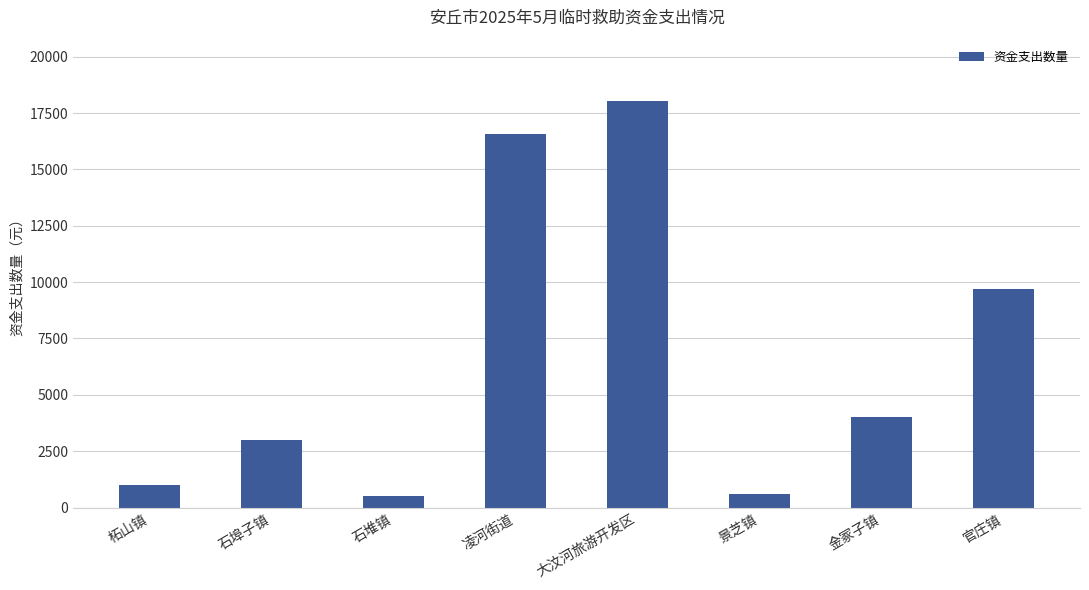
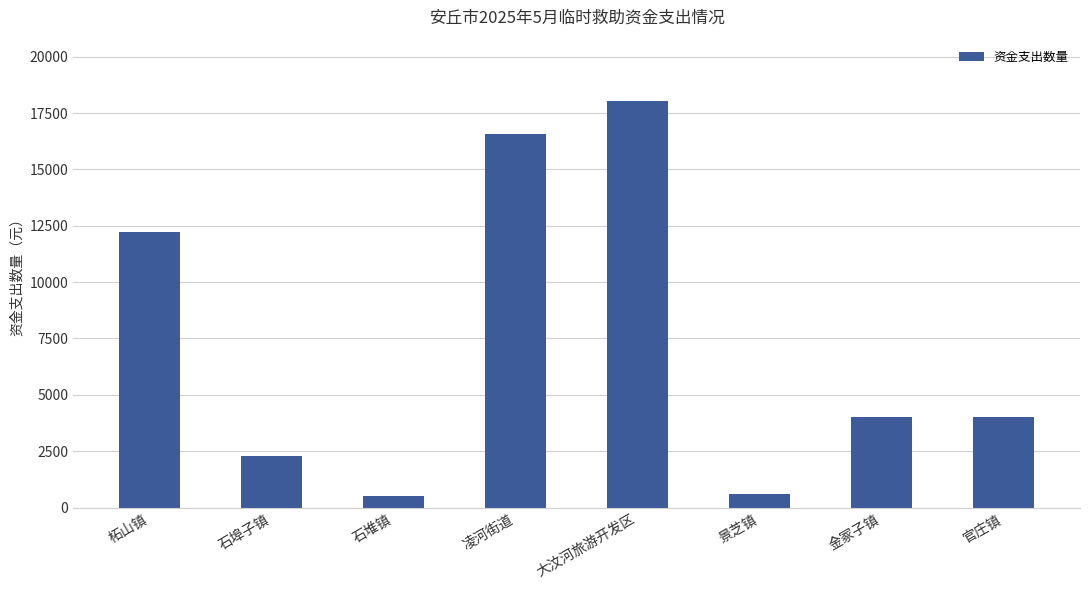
  {
-   "柘山镇": 1000,
-   "石埠子镇": 3000,
+   "柘山镇": 12200,
+   "石埠子镇": 2300,
    "石堆镇": 500,
    "凌河街道": 16500,
    "大汶河旅游开发区": 18000,
    "景芝镇": 600,
    "金冢子镇": 4000,
-   "官庄镇": 9700
+   "官庄镇": 4000
  }
